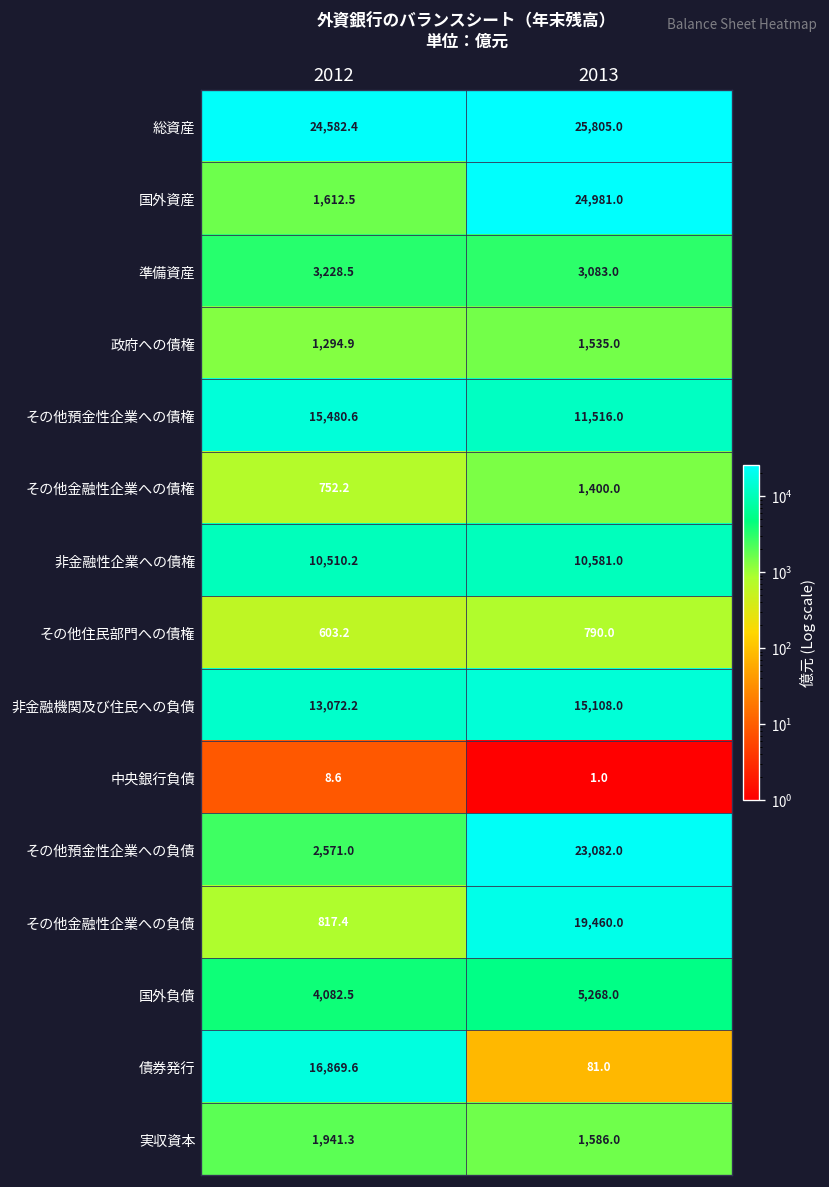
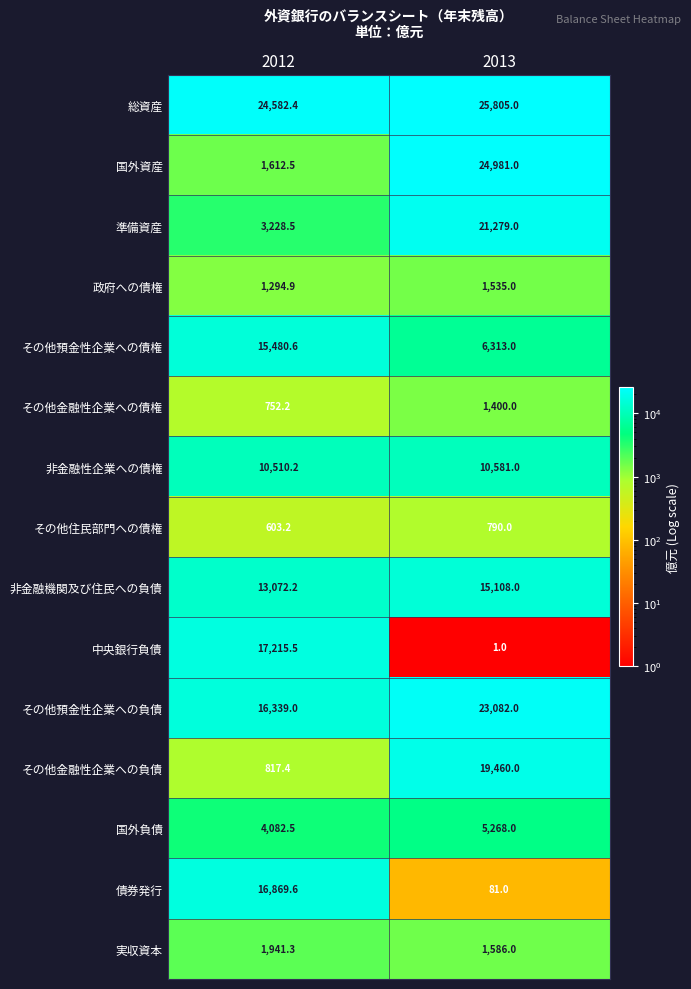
  {
    "総資産": {
      "2012": "24,582.4",
      "2013": "25,805.0"
    },
    "国外資産": {
      "2012": "1,612.5",
      "2013": "24,981.0"
    },
    "準備資産": {
      "2012": "3,228.5",
-     "2013": "3,083.0"
+     "2013": "21,279.0"
    },
    "政府への債権": {
      "2012": "1,294.9",
      "2013": "1,535.0"
    },
    "その他預金性企業への債権": {
      "2012": "15,480.6",
-     "2013": "11,516.0"
+     "2013": "6,313.0"
    },
    "その他金融性企業への債権": {
      "2012": "752.2",
      "2013": "1,400.0"
    },
    "非金融性企業への債権": {
      "2012": "10,510.2",
      "2013": "10,581.0"
    },
    "その他住民部門への債権": {
      "2012": "603.2",
      "2013": "790.0"
    },
    "非金融機関及び住民への負債": {
      "2012": "13,072.2",
      "2013": "15,108.0"
    },
    "中央銀行負債": {
-     "2012": "8.6",
+     "2012": "17,215.5",
      "2013": "1.0"
    },
    "その他預金性企業への負債": {
-     "2012": "2,571.0",
+     "2012": "16,339.0",
      "2013": "23,082.0"
    },
    "その他金融性企業への負債": {
      "2012": "817.4",
      "2013": "19,460.0"
    },
    "国外負債": {
      "2012": "4,082.5",
      "2013": "5,268.0"
    },
    "債券発行": {
      "2012": "16,869.6",
      "2013": "81.0"
    },
    "実収資本": {
      "2012": "1,941.3",
      "2013": "1,586.0"
    }
  }
